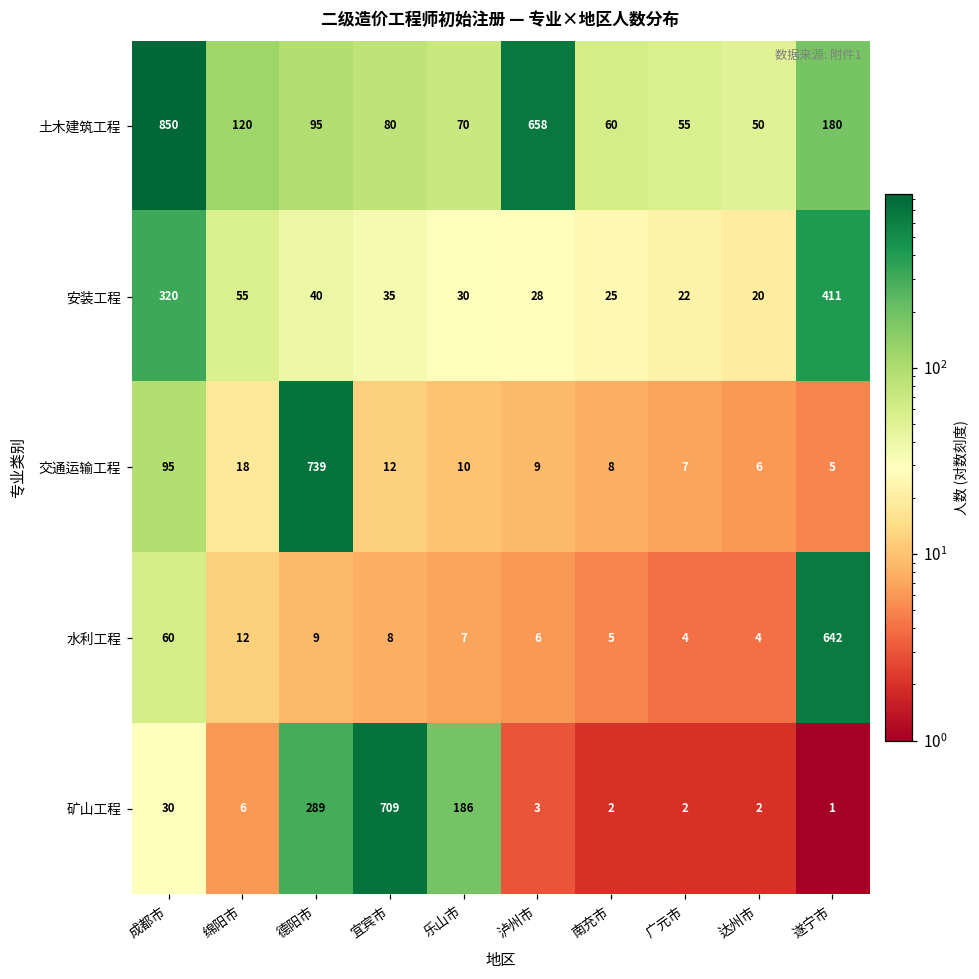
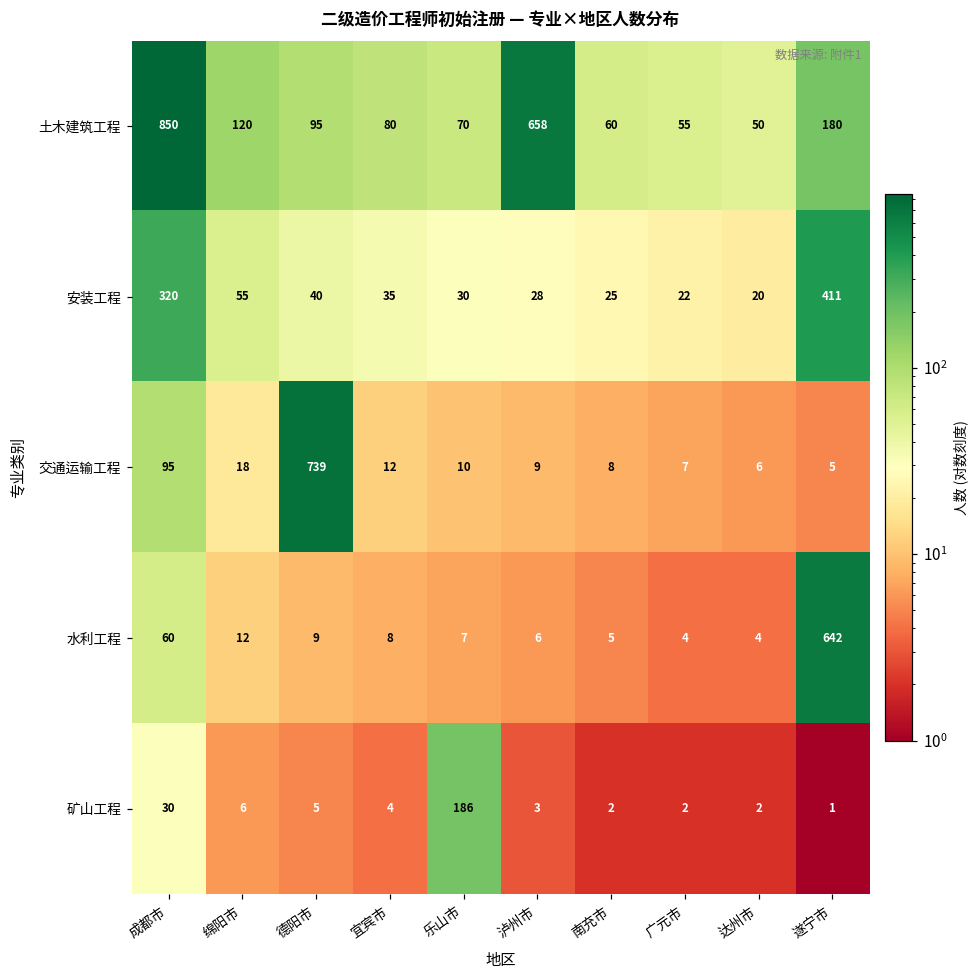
  {
    "土木建筑工程": {
      "成都市": 850,
      "绵阳市": 120,
      "德阳市": 95,
      "宜宾市": 80,
      "乐山市": 70,
      "泸州市": 658,
      "南充市": 60,
      "广元市": 55,
      "达州市": 50
    },
    "安装工程": {
      "成都市": 320,
      "绵阳市": 55,
      "德阳市": 40,
      "宜宾市": 35,
      "乐山市": 30,
      "泸州市": 28,
      "南充市": 25,
      "广元市": 22,
      "达州市": 20,
      "遂宁市": 411
    },
    "交通运输工程": {
      "成都市": 95,
      "绵阳市": 18,
      "德阳市": 739,
      "宜宾市": 12,
      "乐山市": 10,
      "泸州市": 9,
      "南充市": 8,
      "广元市": 7,
      "达州市": 6,
      "遂宁市": 5
    },
    "水利工程": {
      "成都市": 60,
      "绵阳市": 12,
      "德阳市": 9,
      "宜宾市": 8,
      "乐山市": 7,
      "泸州市": 6,
      "南充市": 5,
      "广元市": 4,
      "达州市": 4,
      "遂宁市": 642
    },
    "矿山工程": {
      "成都市": 30,
      "绵阳市": 6,
-     "德阳市": 289,
-     "宜宾市": 709,
+     "德阳市": 5,
+     "宜宾市": 4,
      "乐山市": 186,
      "泸州市": 3,
      "南充市": 2,
      "广元市": 2,
      "达州市": 2,
      "遂宁市": 1
    }
  }
